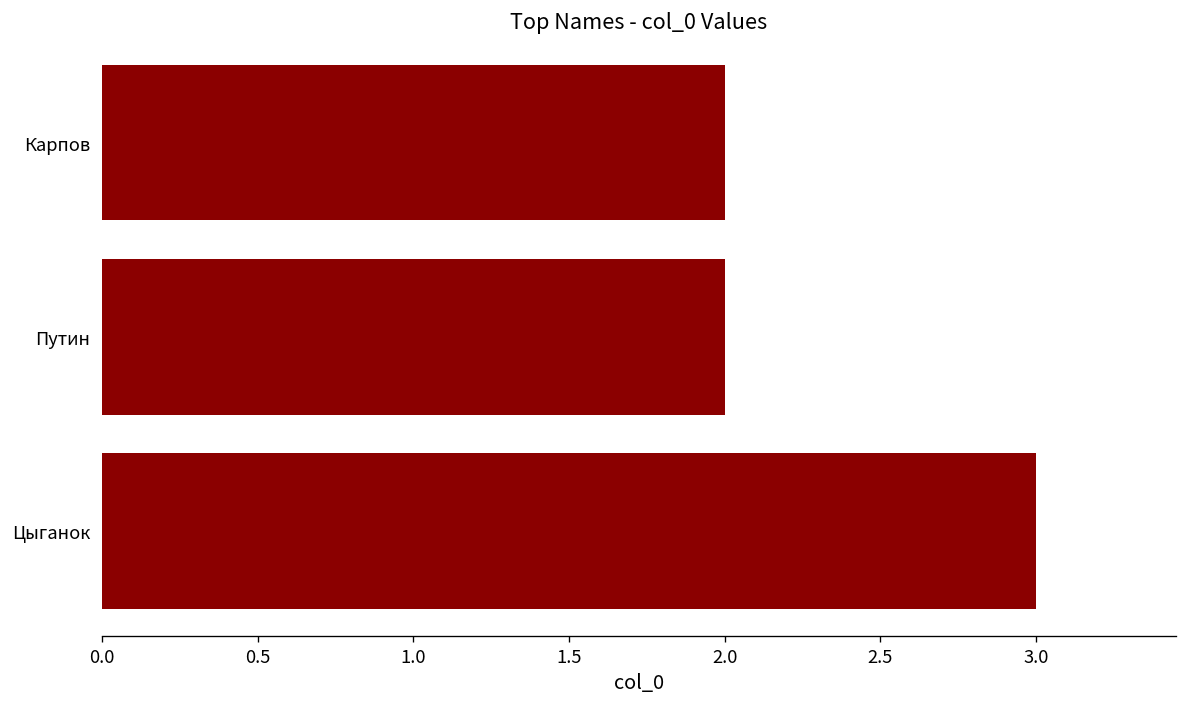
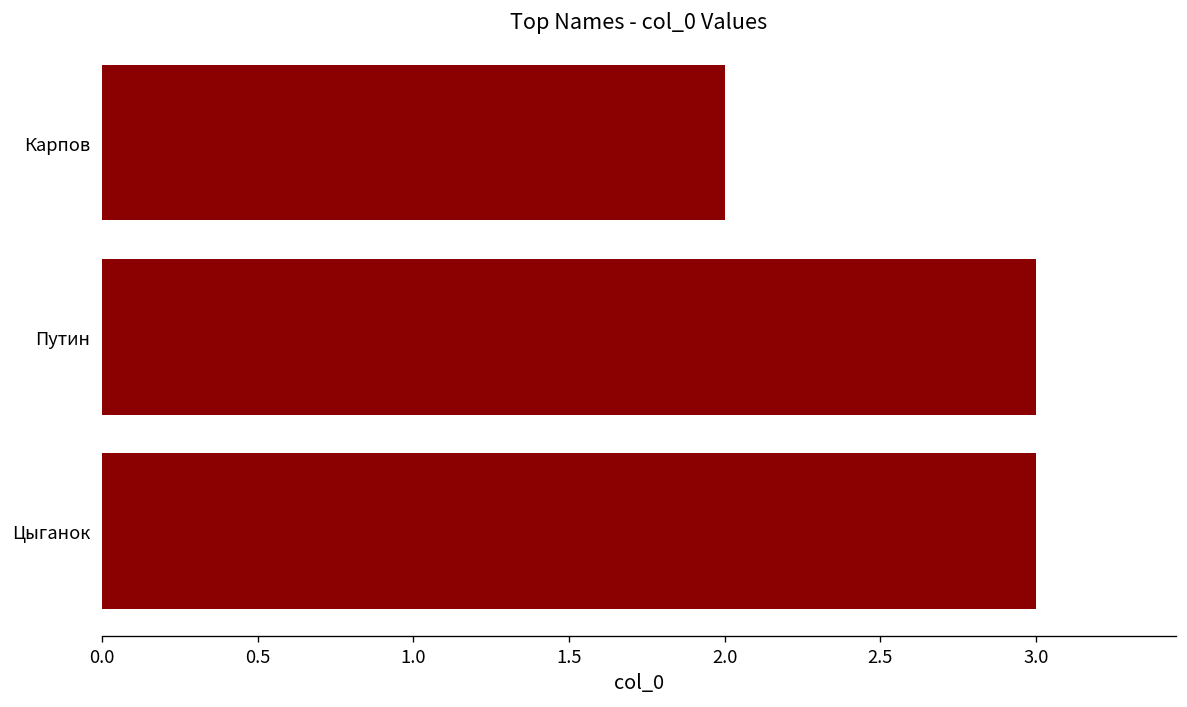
  {
    "Карпов": 2,
-   "Путин": 2,
+   "Путин": 3,
    "Цыганок": 3
  }
